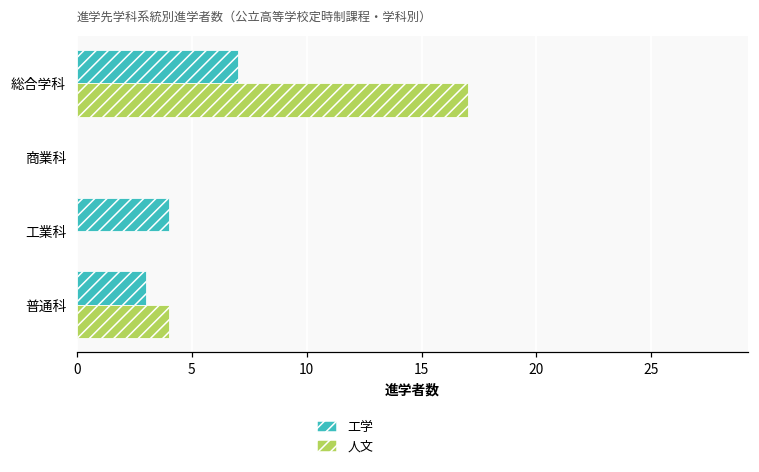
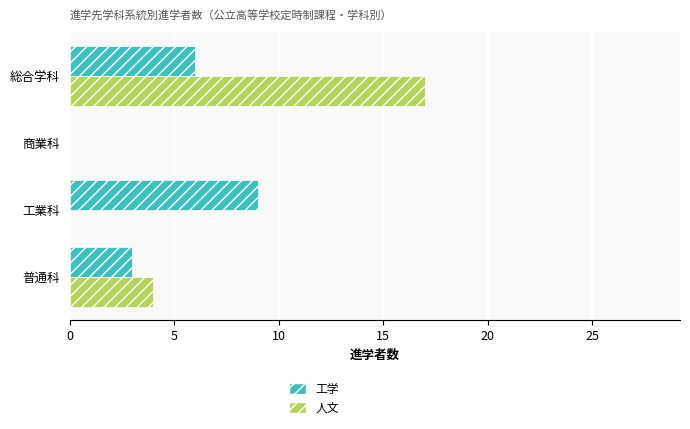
  {
    "工学": {
-     "総合学科": 7,
+     "総合学科": 6,
      "商業科": 0,
-     "工業科": 4,
+     "工業科": 9,
      "普通科": 3
    },
    "人文": {
      "総合学科": 17,
      "商業科": 0,
      "工業科": 0,
      "普通科": 4
    }
  }
